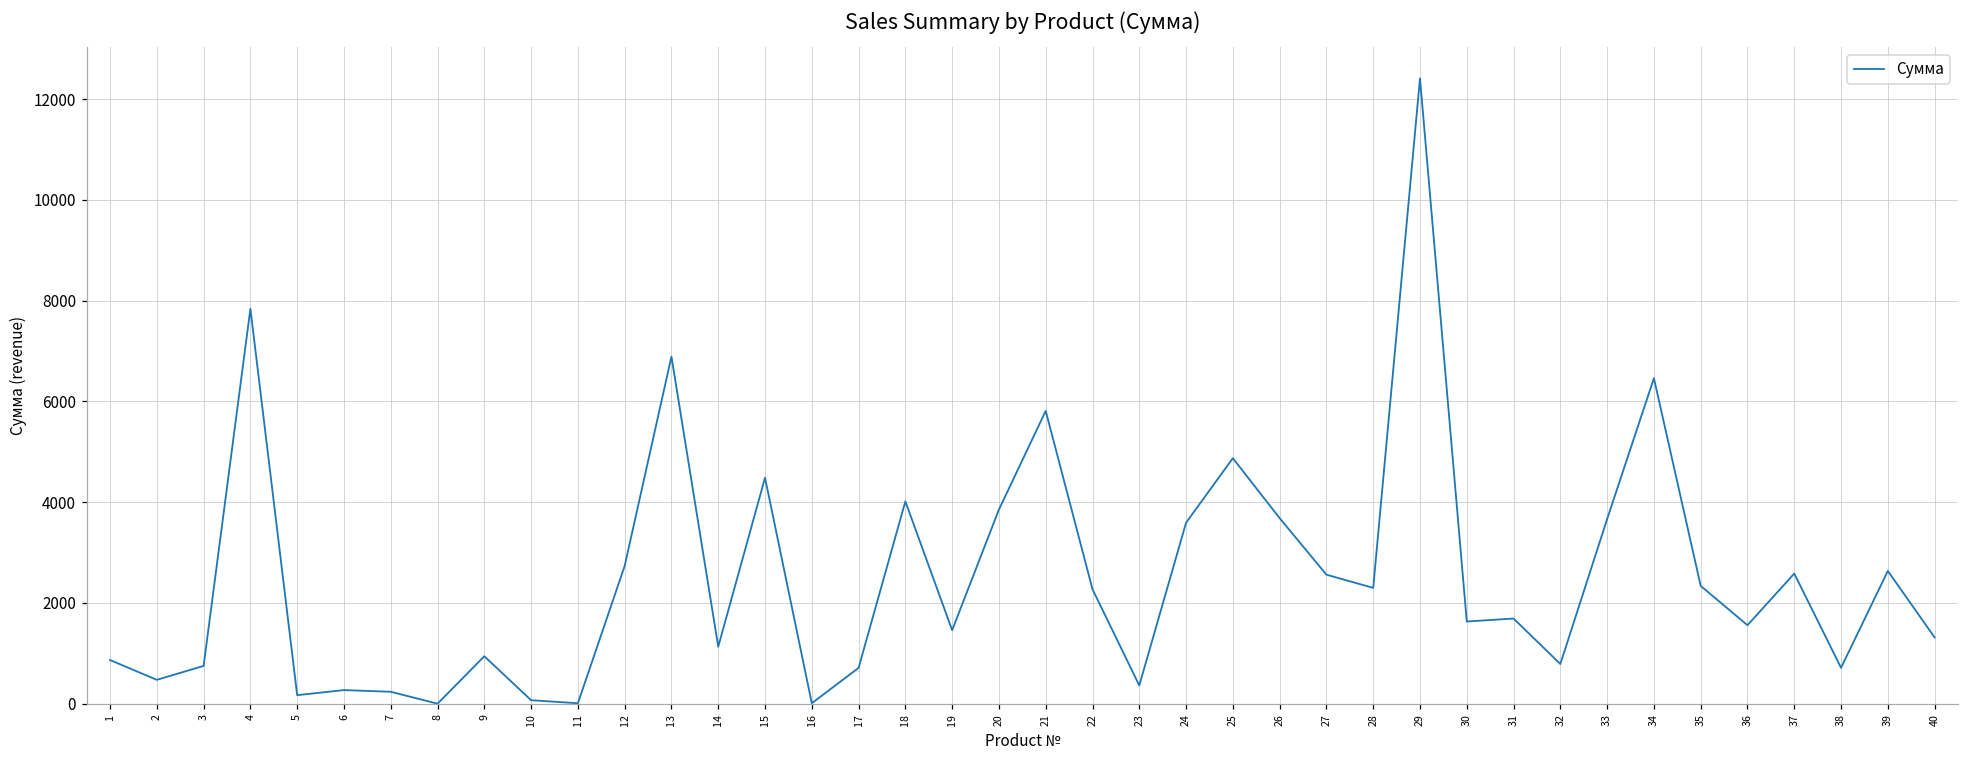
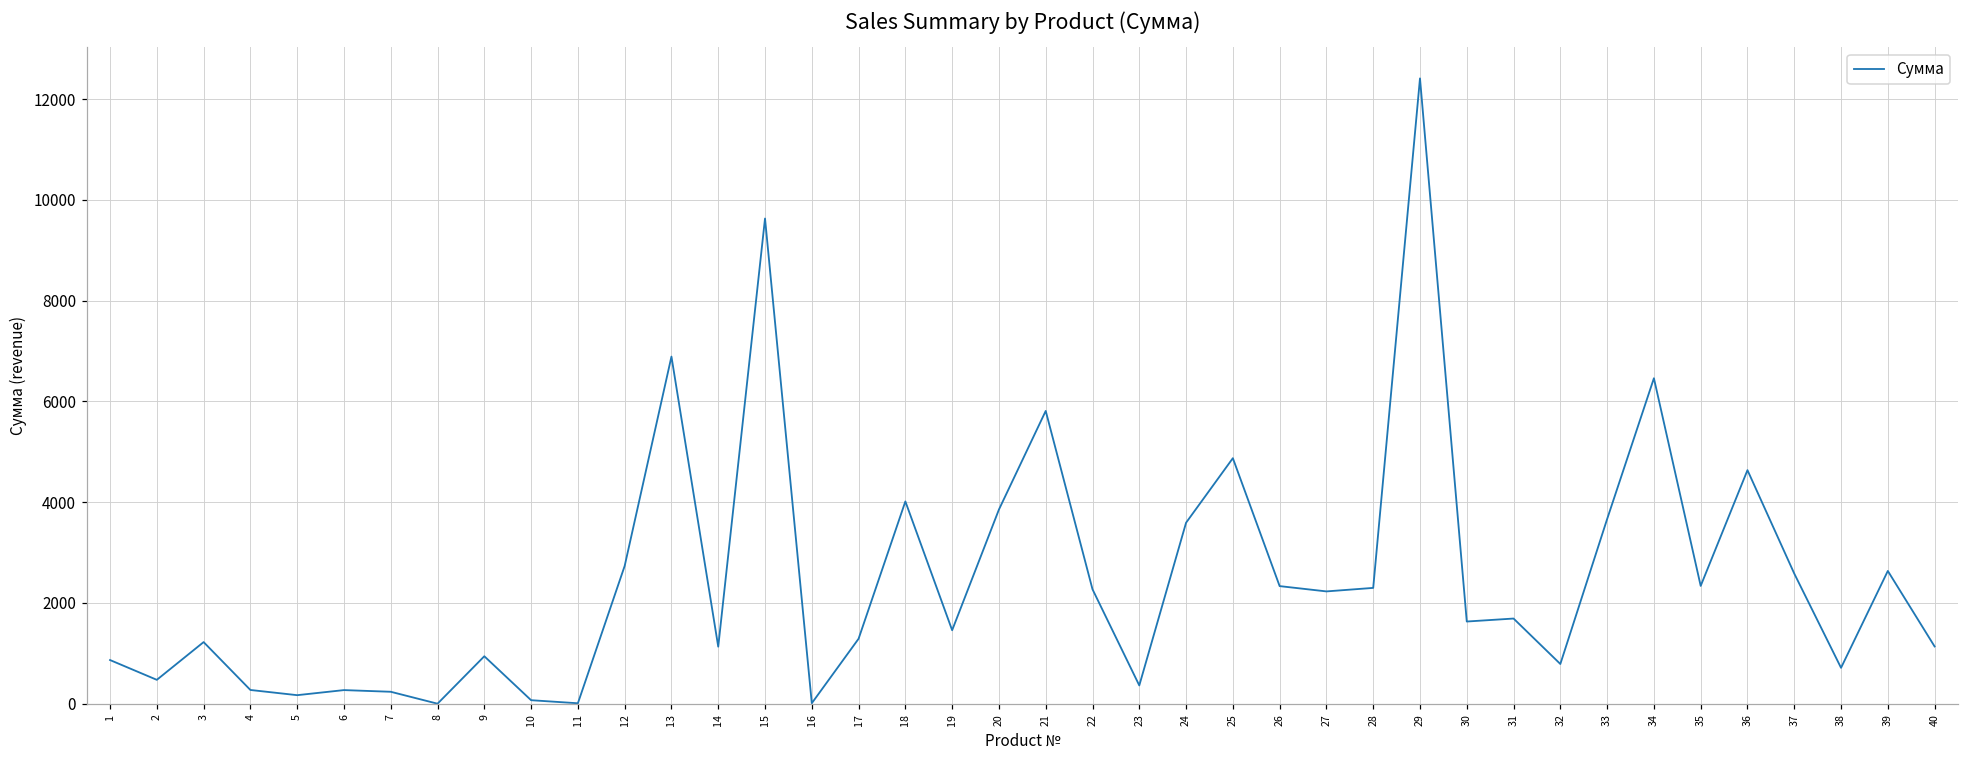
  {
    "1": 900,
    "2": 500,
-   "3": 800,
-   "4": 7800,
+   "3": 1200,
+   "4": 300,
    "5": 200,
    "6": 300,
    "7": 200,
    "8": 0,
    "9": 900,
    "10": 100,
    "11": 0,
    "12": 2700,
    "13": 6900,
    "14": 1100,
-   "15": 4500,
+   "15": 9600,
    "16": 0,
-   "17": 700,
+   "17": 1300,
    "18": 4000,
    "19": 1500,
    "20": 3900,
    "21": 5800,
    "22": 2300,
    "23": 400,
    "24": 3600,
    "25": 4900,
-   "26": 3700,
-   "27": 2600,
+   "26": 2300,
+   "27": 2200,
    "28": 2300,
    "29": 12400,
    "30": 1600,
    "31": 1700,
    "32": 800,
    "33": 3700,
    "34": 6500,
    "35": 2300,
-   "36": 1600,
+   "36": 4600,
    "37": 2600,
    "38": 700,
    "39": 2600,
-   "40": 1300
+   "40": 1100
  }
